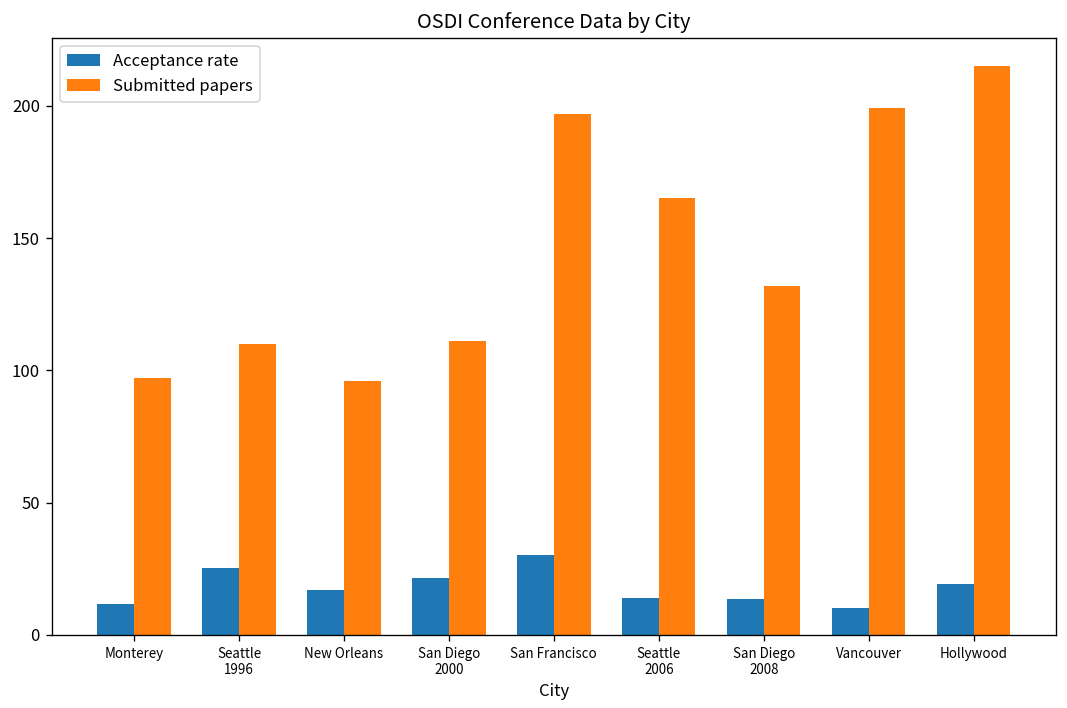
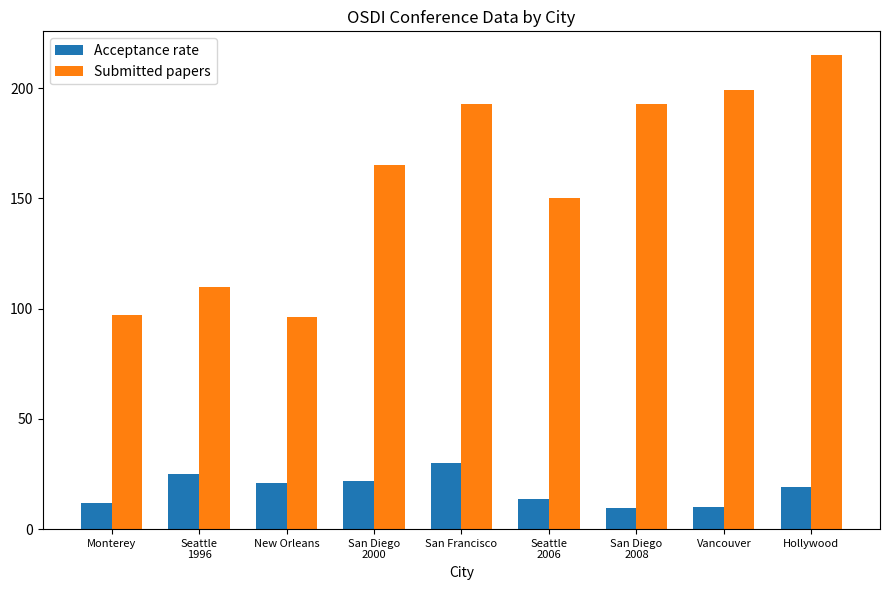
  {
    "Acceptance rate": {
      "Monterey": 12,
      "Seattle 1996": 25,
-     "New Orleans": 17,
+     "New Orleans": 21,
      "San Diego 2000": 22,
      "San Francisco": 30,
      "Seattle 2006": 14,
-     "San Diego 2008": 14,
+     "San Diego 2008": 9,
      "Vancouver": 10,
      "Hollywood": 19
    },
    "Submitted papers": {
      "Monterey": 97,
      "Seattle 1996": 110,
      "New Orleans": 96,
-     "San Diego 2000": 111,
-     "San Francisco": 197,
-     "Seattle 2006": 165,
-     "San Diego 2008": 132,
+     "San Diego 2000": 165,
+     "San Francisco": 193,
+     "Seattle 2006": 150,
+     "San Diego 2008": 193,
      "Vancouver": 199,
      "Hollywood": 215
    }
  }
